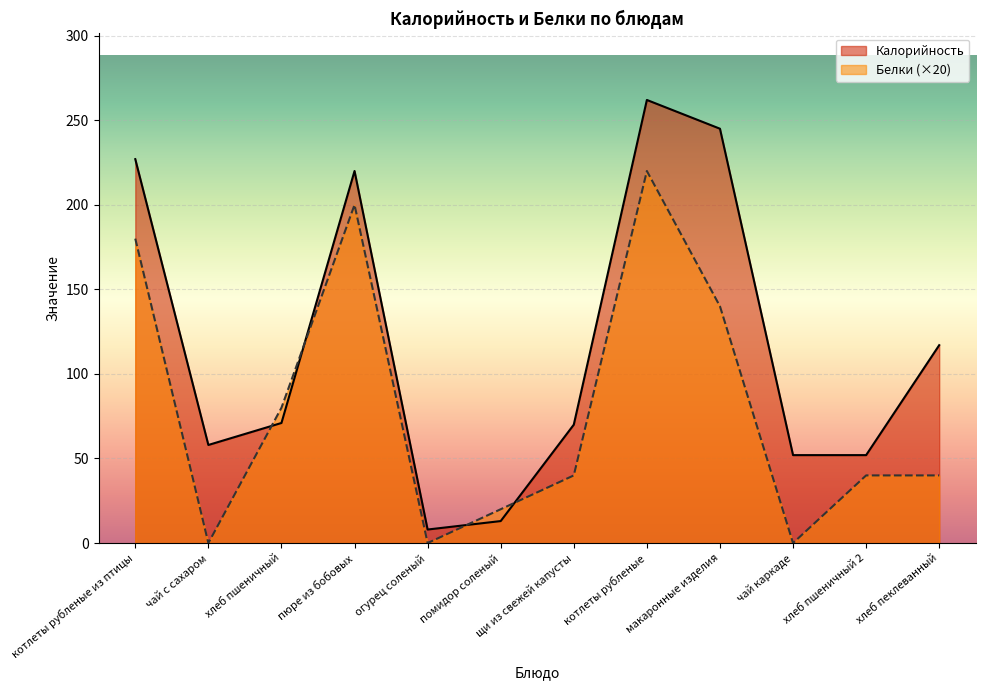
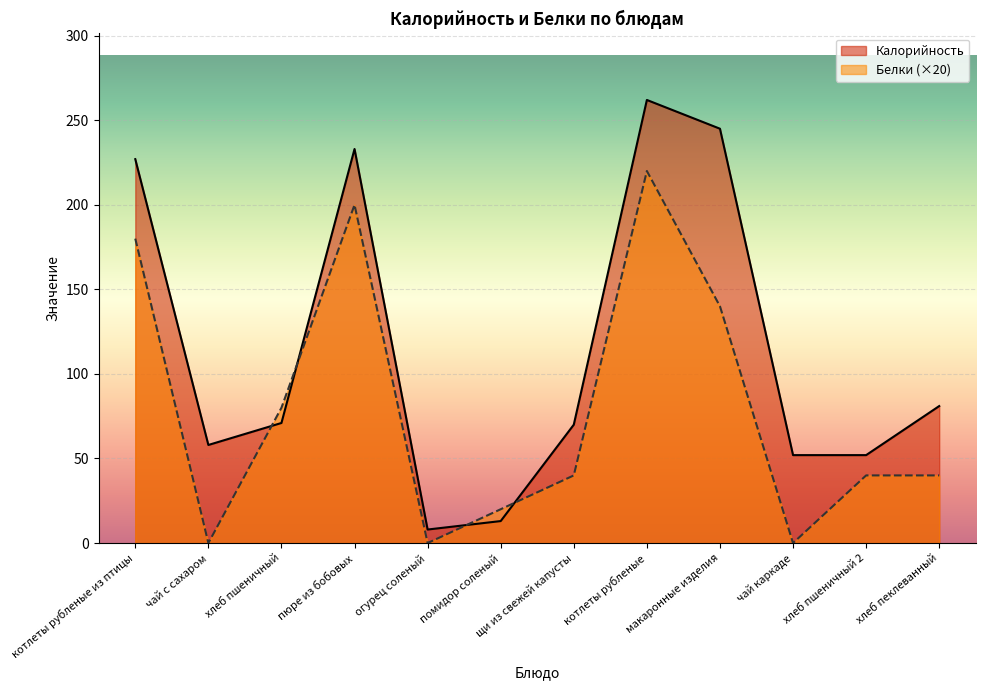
  {
    "Калорийность": {
      "котлеты рубленые из птицы": 227,
      "чай с сахаром": 58,
      "хлеб пшеничный": 71,
-     "пюре из бобовых": 220,
+     "пюре из бобовых": 233,
      "огурец соленый": 8,
      "помидор соленый": 13,
      "щи из свежей капусты": 70,
      "котлеты рубленые": 262,
      "макаронные изделия": 245,
      "чай каркаде": 52,
      "хлеб пшеничный 2": 52,
-     "хлеб пеклеванный": 117
+     "хлеб пеклеванный": 81
    },
    "Белки (×20)": {
      "котлеты рубленые из птицы": 180,
      "чай с сахаром": 0,
      "хлеб пшеничный": 80,
      "пюре из бобовых": 200,
      "огурец соленый": 0,
      "помидор соленый": 20,
      "щи из свежей капусты": 40,
      "котлеты рубленые": 220,
      "макаронные изделия": 140,
      "чай каркаде": 0,
      "хлеб пшеничный 2": 40,
      "хлеб пеклеванный": 40
    }
  }
